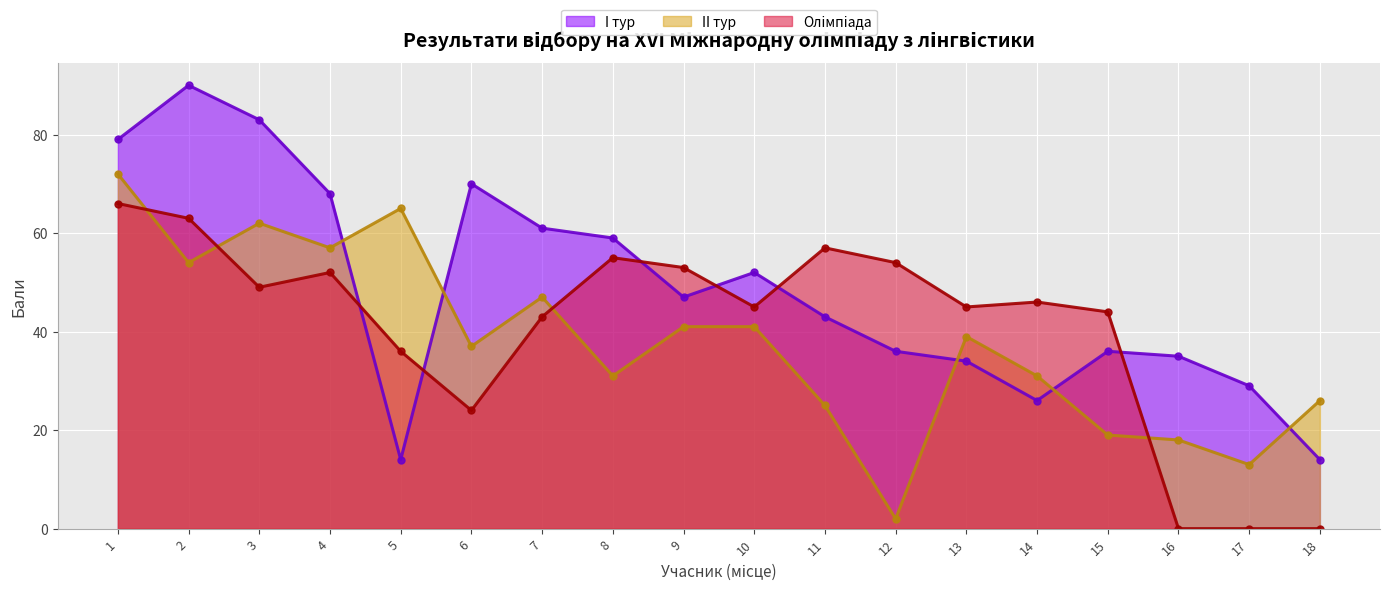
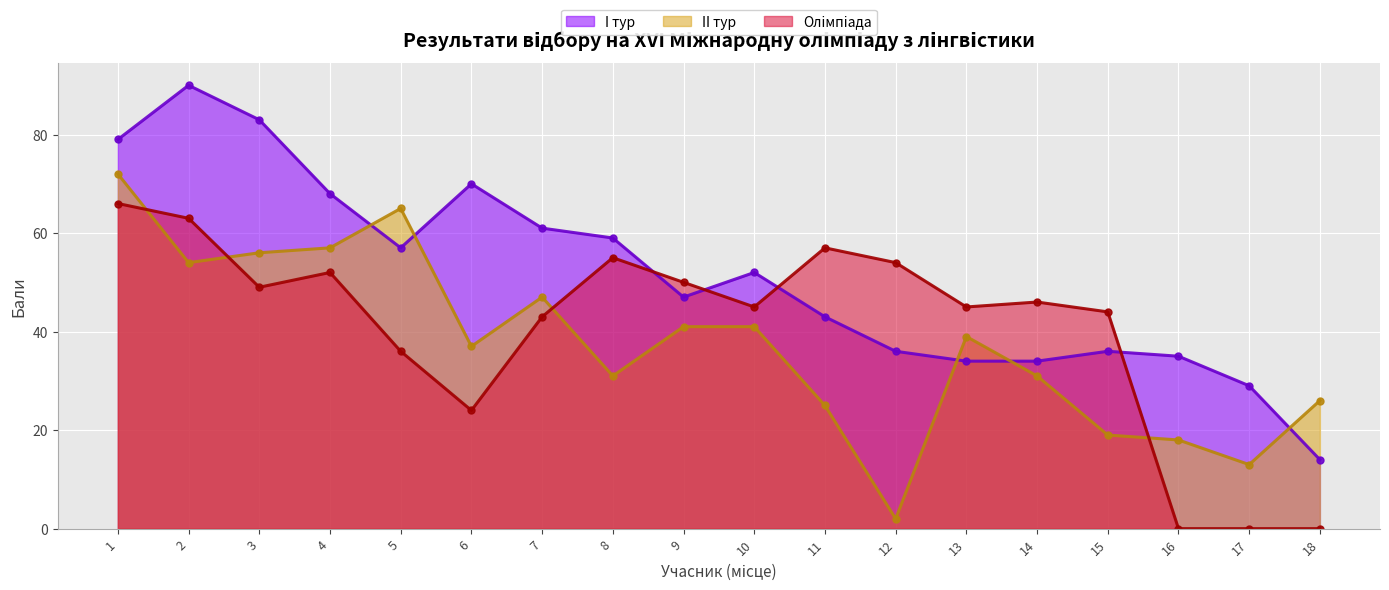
  {
    "I тур": {
      "1": 79,
      "2": 90,
      "3": 83,
      "4": 68,
-     "5": 14,
+     "5": 57,
      "6": 70,
      "7": 61,
      "8": 59,
      "9": 47,
      "10": 52,
      "11": 43,
      "12": 36,
      "13": 34,
-     "14": 26,
+     "14": 34,
      "15": 36,
      "16": 35,
      "17": 29,
      "18": 14
    },
    "II тур": {
      "1": 72,
      "2": 54,
-     "3": 62,
+     "3": 56,
      "4": 57,
      "5": 65,
      "6": 37,
      "7": 47,
      "8": 31,
      "9": 41,
      "10": 41,
      "11": 25,
      "12": 2,
      "13": 39,
      "14": 31,
      "15": 19,
      "16": 18,
      "17": 13,
      "18": 26
    },
    "Олімпіада": {
      "1": 66,
      "2": 63,
      "3": 49,
      "4": 52,
      "5": 36,
      "6": 24,
      "7": 43,
      "8": 55,
-     "9": 53,
+     "9": 50,
      "10": 45,
      "11": 57,
      "12": 54,
      "13": 45,
      "14": 46,
      "15": 44,
      "16": 0,
      "17": 0,
      "18": 0
    }
  }
